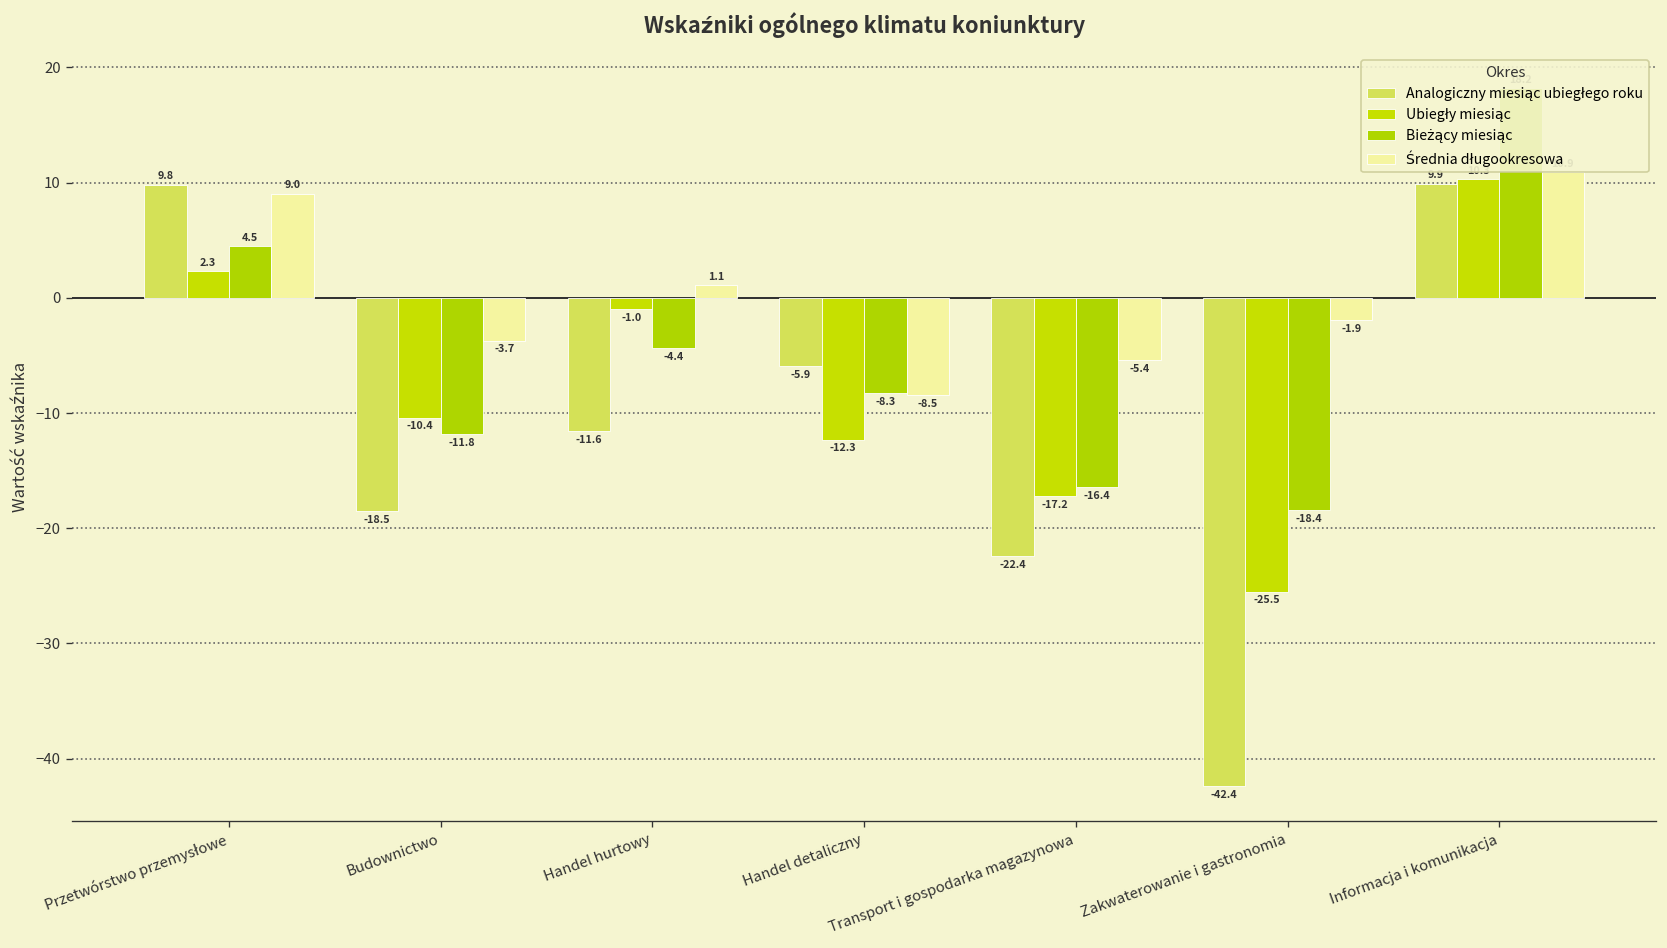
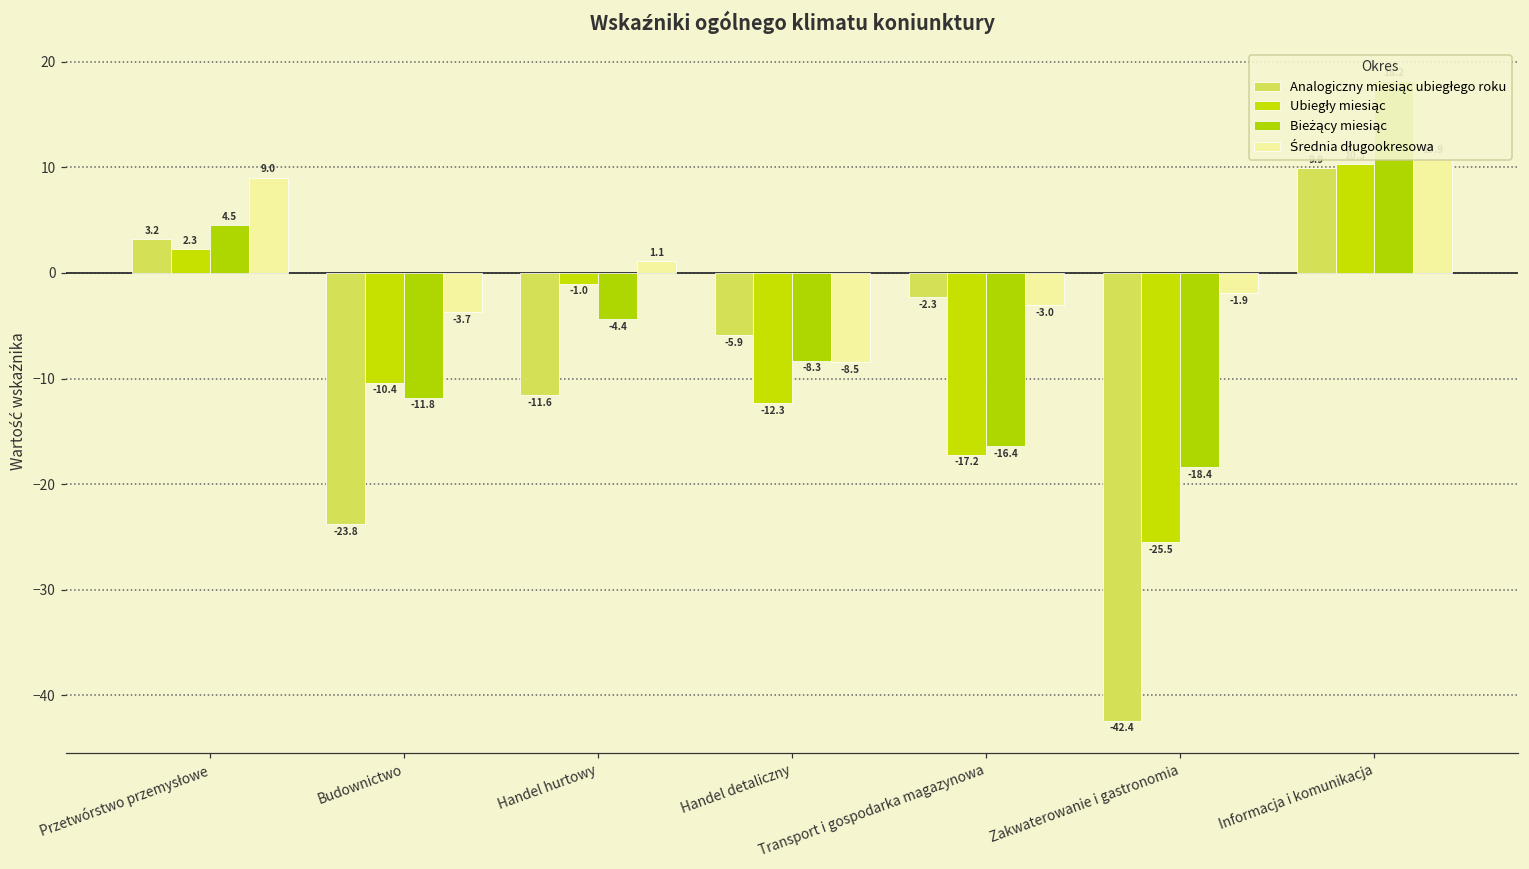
  {
    "Analogiczny miesiąc ubiegłego roku": {
-     "Przetwórstwo przemysłowe": 9.8,
-     "Budownictwo": -18.5,
+     "Przetwórstwo przemysłowe": 3.2,
+     "Budownictwo": -23.8,
      "Handel hurtowy": -11.6,
      "Handel detaliczny": -5.9,
-     "Transport i gospodarka magazynowa": -22.4,
+     "Transport i gospodarka magazynowa": -2.3,
      "Zakwaterowanie i gastronomia": -42.4
    },
    "Średnia długookresowa": {
      "Przetwórstwo przemysłowe": 9.0,
      "Budownictwo": -3.7,
      "Handel hurtowy": 1.1,
      "Handel detaliczny": -8.5,
-     "Transport i gospodarka magazynowa": -5.4,
+     "Transport i gospodarka magazynowa": -3.0,
      "Zakwaterowanie i gastronomia": -1.9
    }
  }
